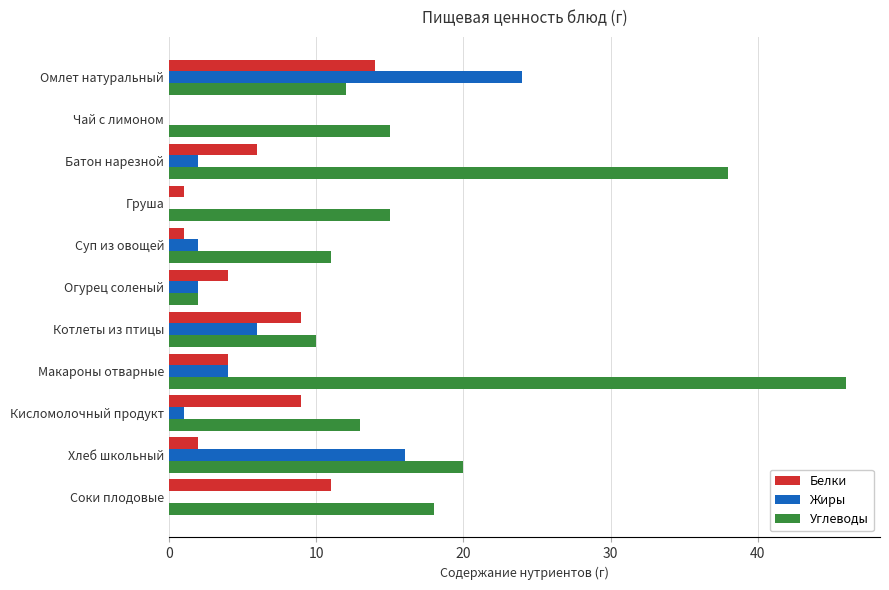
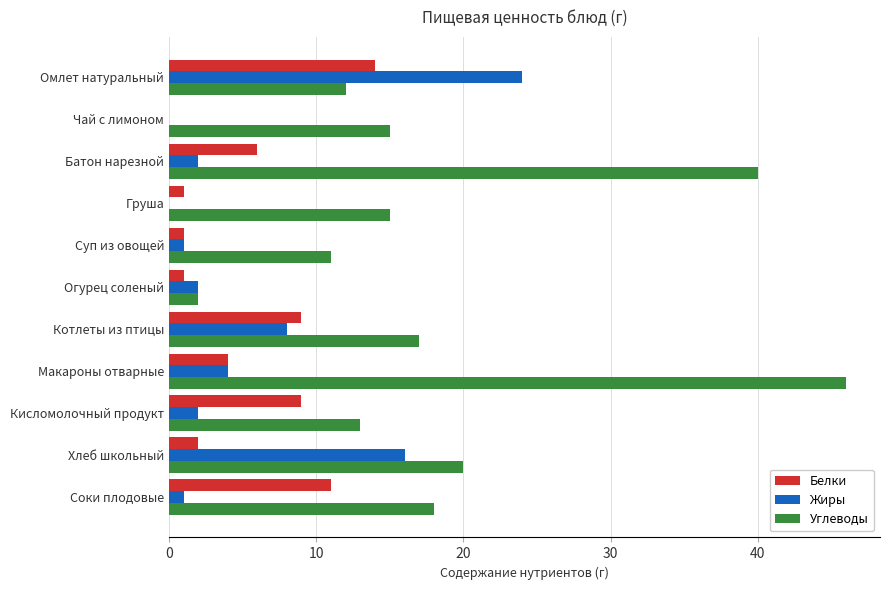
  {
    "Белки": {
      "Омлет натуральный": 14,
      "Чай с лимоном": 0,
      "Батон нарезной": 6,
      "Груша": 1,
      "Суп из овощей": 1,
-     "Огурец соленый": 4,
+     "Огурец соленый": 1,
      "Котлеты из птицы": 9,
      "Макароны отварные": 4,
      "Кисломолочный продукт": 9,
      "Хлеб школьный": 2,
      "Соки плодовые": 11
    },
    "Жиры": {
      "Омлет натуральный": 24,
      "Чай с лимоном": 0,
      "Батон нарезной": 2,
      "Груша": 0,
-     "Суп из овощей": 2,
+     "Суп из овощей": 1,
      "Огурец соленый": 2,
-     "Котлеты из птицы": 6,
+     "Котлеты из птицы": 8,
      "Макароны отварные": 4,
-     "Кисломолочный продукт": 1,
+     "Кисломолочный продукт": 2,
      "Хлеб школьный": 16,
-     "Соки плодовые": 0
+     "Соки плодовые": 1
    },
    "Углеводы": {
      "Омлет натуральный": 12,
      "Чай с лимоном": 15,
-     "Батон нарезной": 38,
+     "Батон нарезной": 40,
      "Груша": 15,
      "Суп из овощей": 11,
      "Огурец соленый": 2,
-     "Котлеты из птицы": 10,
+     "Котлеты из птицы": 17,
      "Макароны отварные": 46,
      "Кисломолочный продукт": 13,
      "Хлеб школьный": 20,
      "Соки плодовые": 18
    }
  }
